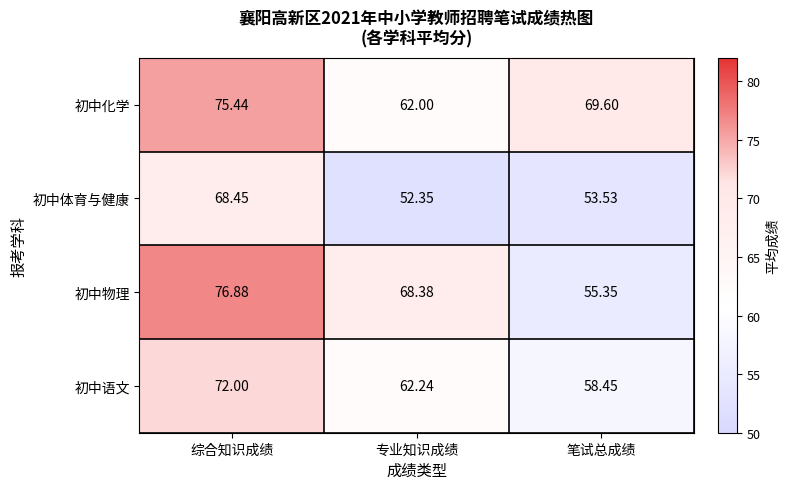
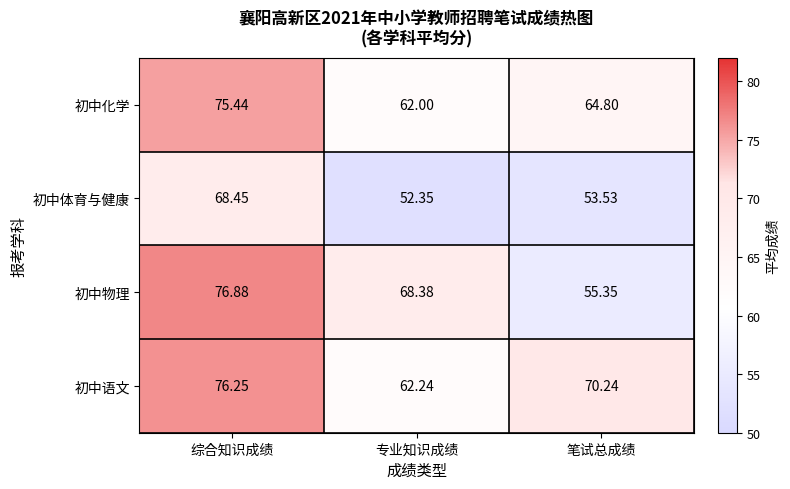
  {
    "初中化学": {
      "综合知识成绩": 75.44,
      "专业知识成绩": 62.00,
-     "笔试总成绩": 69.60
+     "笔试总成绩": 64.80
    },
    "初中体育与健康": {
      "综合知识成绩": 68.45,
      "专业知识成绩": 52.35,
      "笔试总成绩": 53.53
    },
    "初中物理": {
      "综合知识成绩": 76.88,
      "专业知识成绩": 68.38,
      "笔试总成绩": 55.35
    },
    "初中语文": {
-     "综合知识成绩": 72.00,
+     "综合知识成绩": 76.25,
      "专业知识成绩": 62.24,
-     "笔试总成绩": 58.45
+     "笔试总成绩": 70.24
    }
  }
